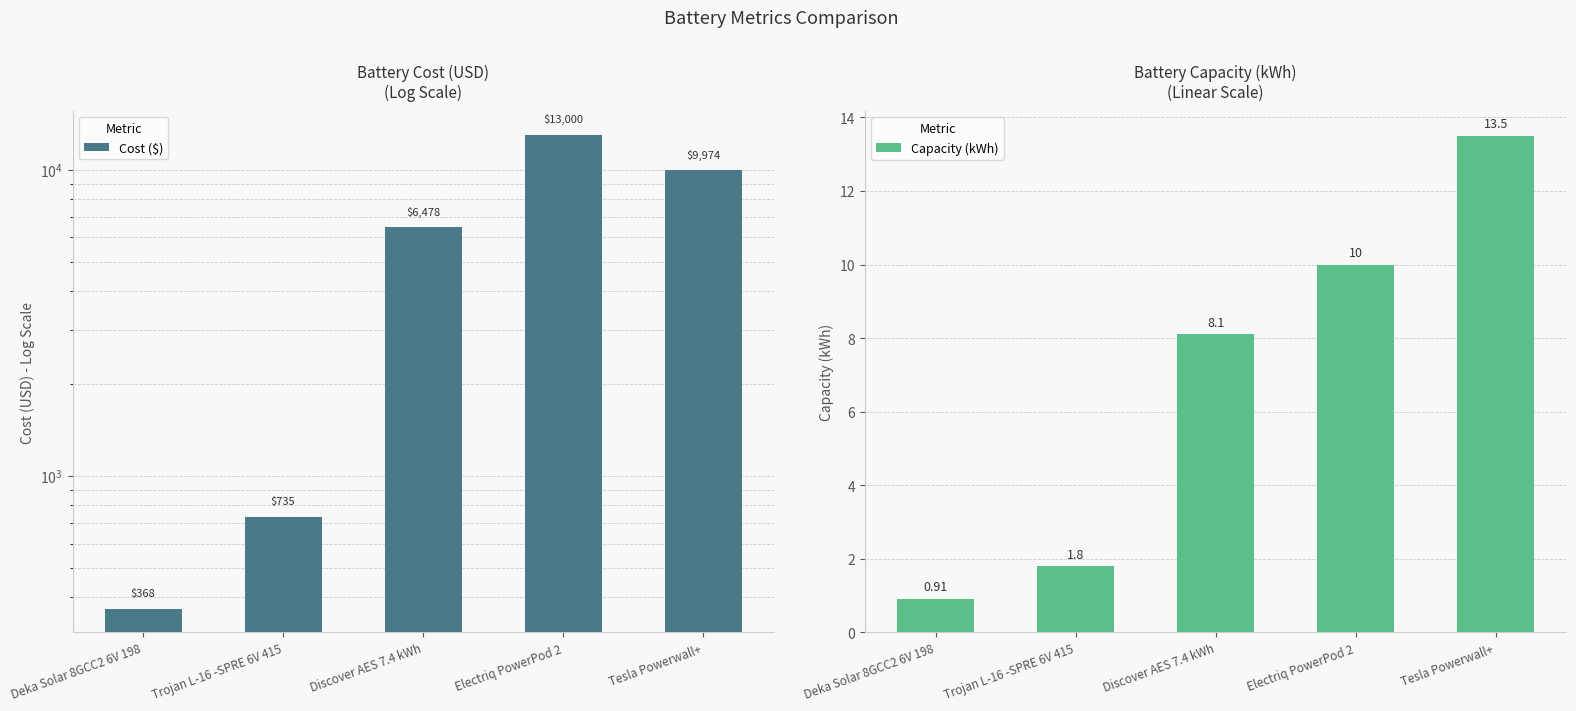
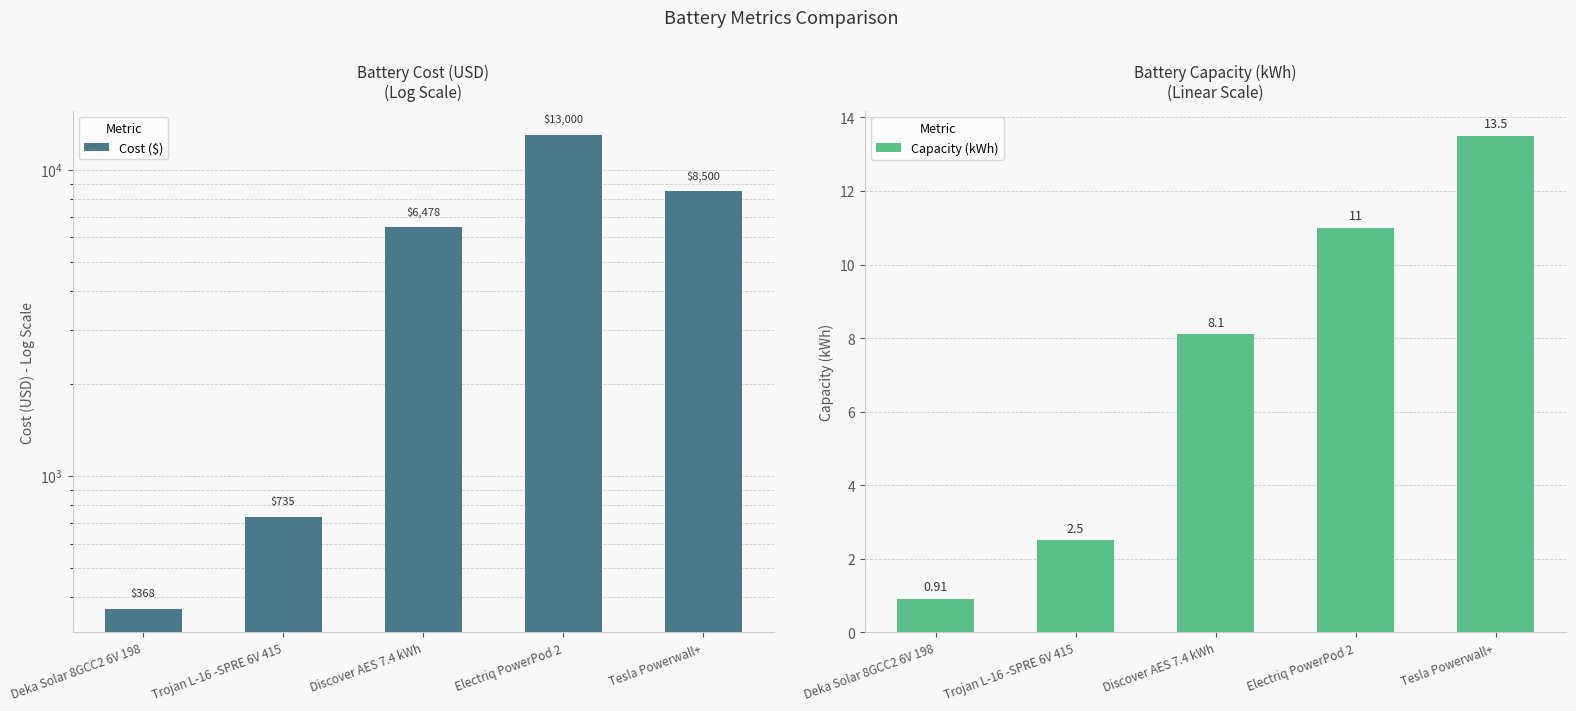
  {
    "Battery Cost (USD) (Log Scale)": {
      "Deka Solar 8GCC2 6V 198": "$368",
      "Trojan L-16 -SPRE 6V 415": "$735",
      "Discover AES 7.4 kWh": "$6,478",
      "Electriq PowerPod 2": "$13,000",
-     "Tesla Powerwall+": "$9,974"
+     "Tesla Powerwall+": "$8,500"
    },
    "Battery Capacity (kWh) (Linear Scale)": {
      "Deka Solar 8GCC2 6V 198": "0.91",
-     "Trojan L-16 -SPRE 6V 415": "1.8",
+     "Trojan L-16 -SPRE 6V 415": "2.5",
      "Discover AES 7.4 kWh": "8.1",
-     "Electriq PowerPod 2": "10",
+     "Electriq PowerPod 2": "11",
      "Tesla Powerwall+": "13.5"
    }
  }
